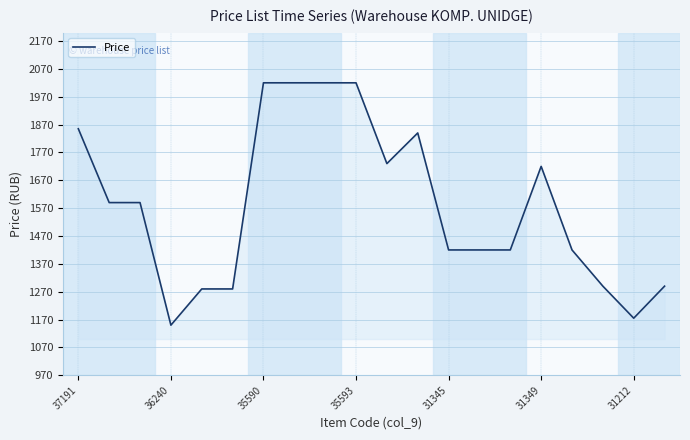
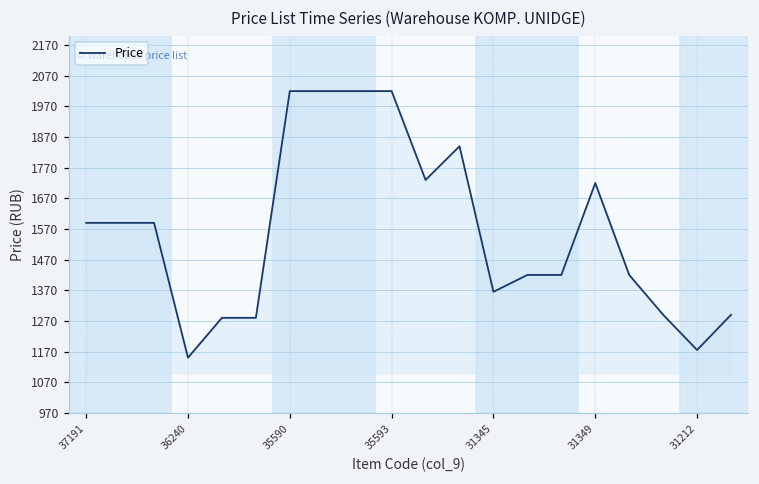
  {
-   "37191": 1860,
+   "37191": 1590,
    "36240": 1150,
    "35590": 2020,
    "35593": 2020,
-   "31345": 1420,
+   "31345": 1370,
    "31349": 1720,
    "31212": 1180
  }
